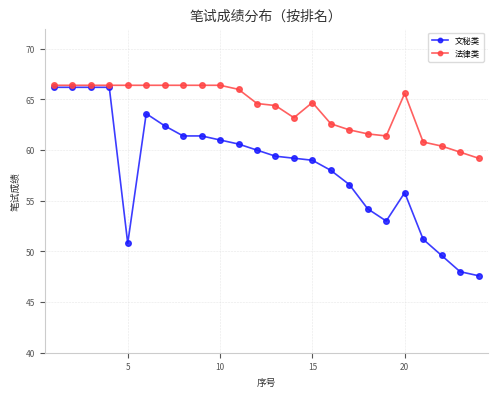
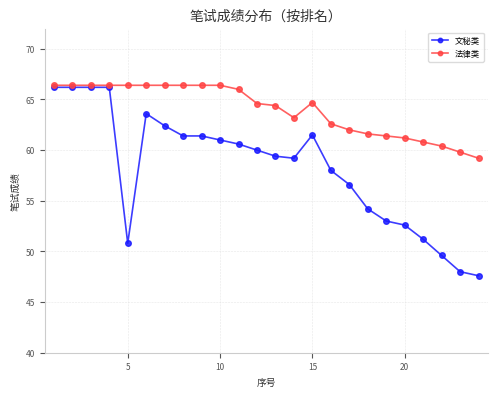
  {
    "文秘类": {
      "5": 50.8,
      "10": 61.0,
-     "15": 59.0,
-     "20": 55.8
+     "15": 61.5,
+     "20": 52.6
    },
    "法律类": {
      "5": 66.4,
      "10": 66.4,
      "15": 64.7,
-     "20": 65.6
+     "20": 61.2
    }
  }
